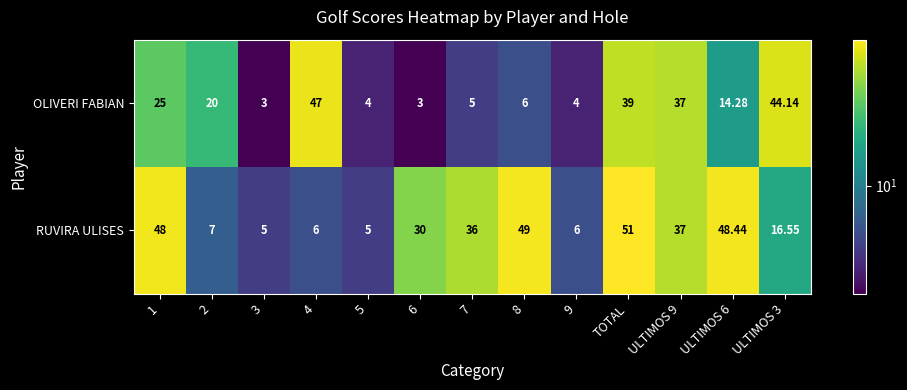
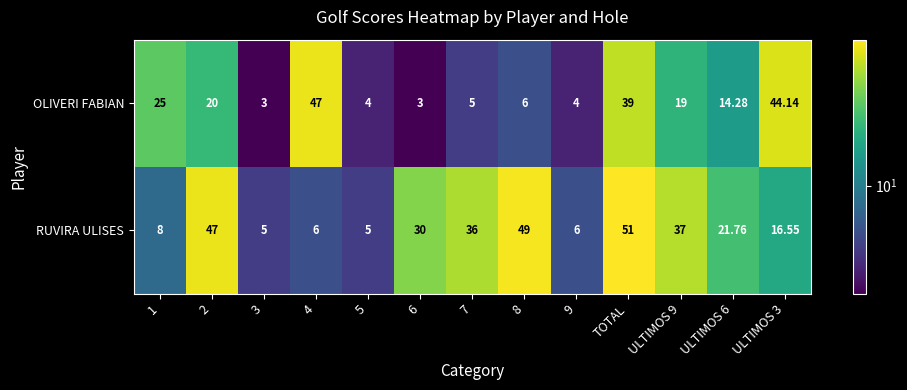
  {
    "OLIVERI FABIAN": {
      "1": 25,
      "2": 20,
      "3": 3,
      "4": 47,
      "5": 4,
      "6": 3,
      "7": 5,
      "8": 6,
      "9": 4,
      "TOTAL": 39,
-     "ULTIMOS 9": 37,
+     "ULTIMOS 9": 19,
      "ULTIMOS 6": 14.28,
      "ULTIMOS 3": 44.14
    },
    "RUVIRA ULISES": {
-     "1": 48,
-     "2": 7,
+     "1": 8,
+     "2": 47,
      "3": 5,
      "4": 6,
      "5": 5,
      "6": 30,
      "7": 36,
      "8": 49,
      "9": 6,
      "TOTAL": 51,
      "ULTIMOS 9": 37,
-     "ULTIMOS 6": 48.44,
+     "ULTIMOS 6": 21.76,
      "ULTIMOS 3": 16.55
    }
  }
